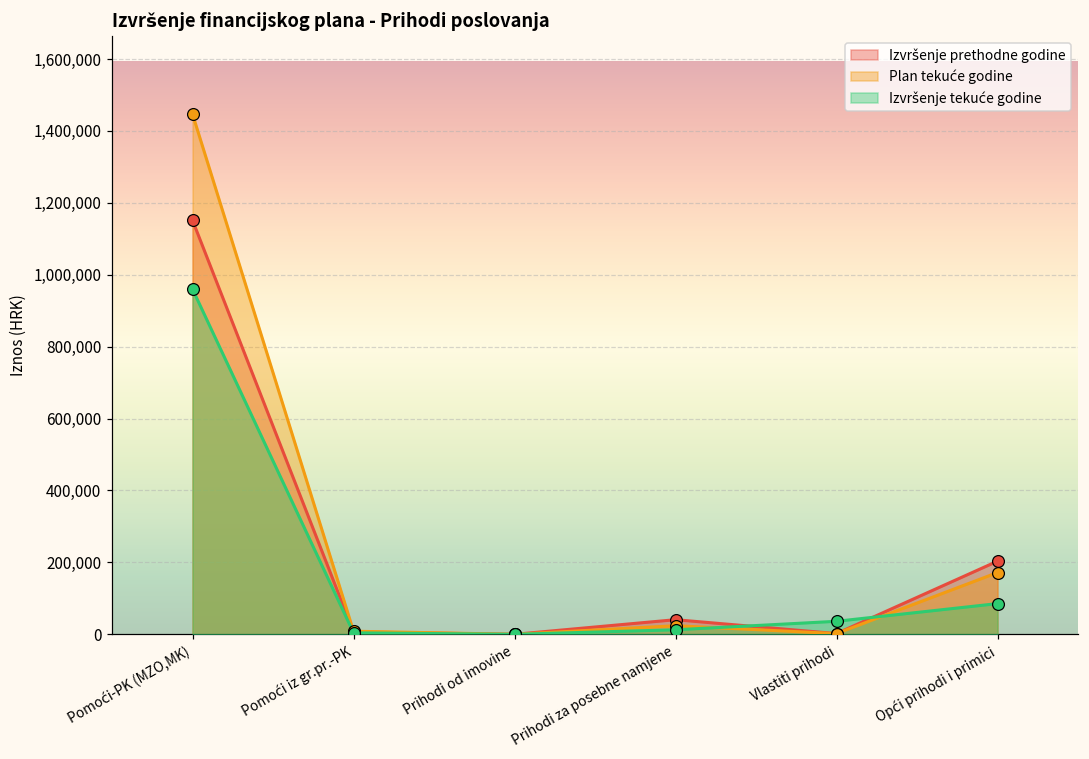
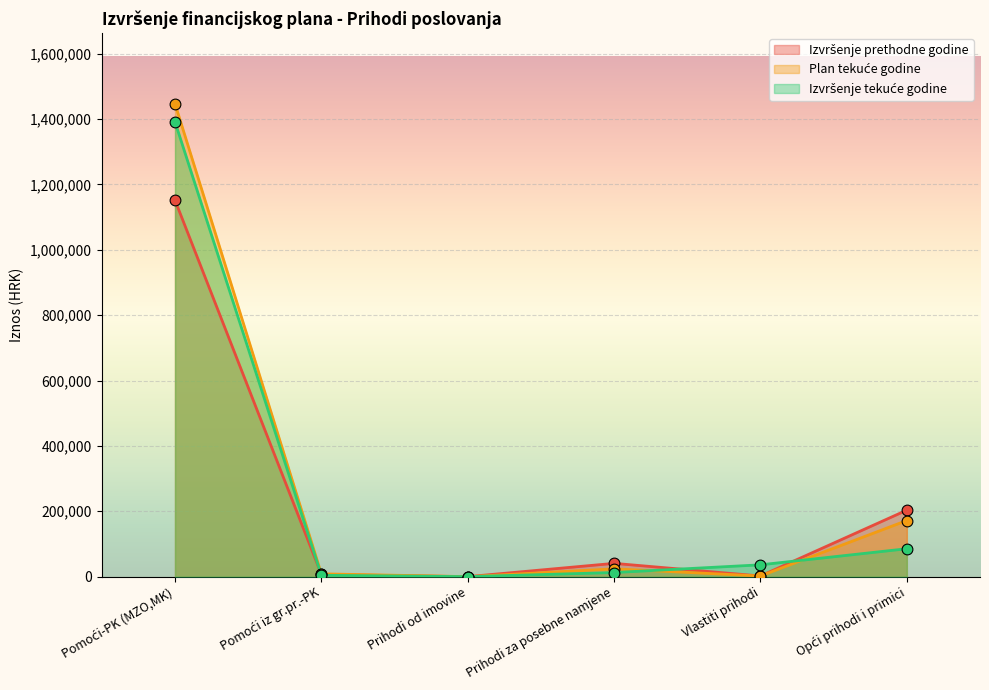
  {
    "Izvršenje tekuće godine": {
-     "Pomoći-PK (MZO,MK)": "960,000",
+     "Pomoći-PK (MZO,MK)": "1,390,000",
      "Prihodi za posebne namjene": "10,000",
      "Vlastiti prihodi": "40,000",
      "Opći prihodi i primici": "90,000"
    }
  }
